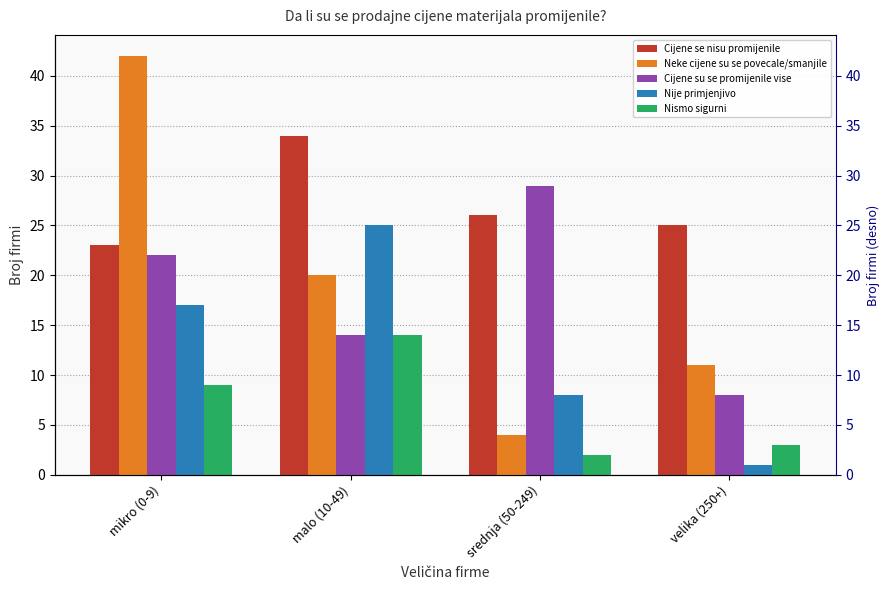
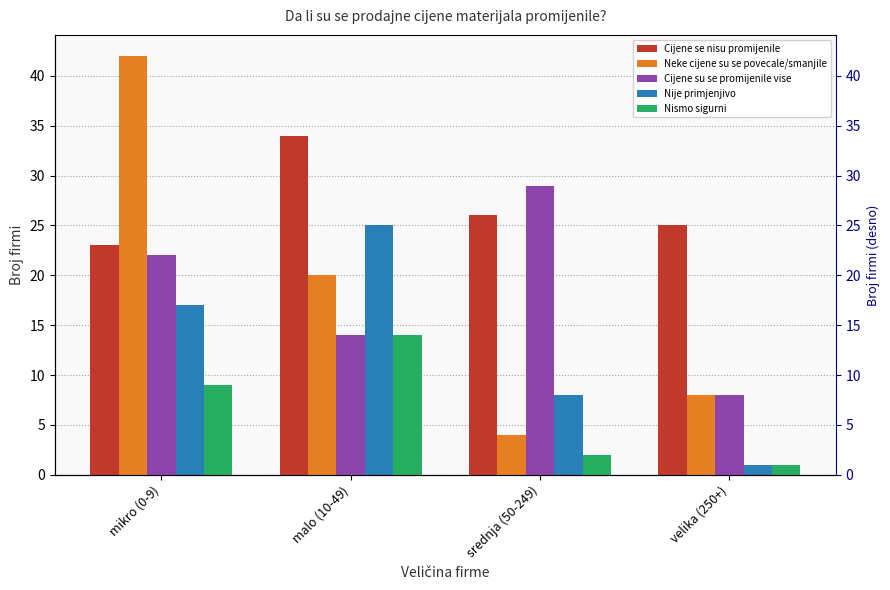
  {
    "Cijene se nisu promijenile": {
      "mikro (0-9)": 23,
      "malo (10-49)": 34,
      "srednja (50-249)": 26,
      "velika (250+)": 25
    },
    "Neke cijene su se povecale/smanjile": {
      "mikro (0-9)": 42,
      "malo (10-49)": 20,
      "srednja (50-249)": 4,
-     "velika (250+)": 11
+     "velika (250+)": 8
    },
    "Cijene su se promijenile vise": {
      "mikro (0-9)": 22,
      "malo (10-49)": 14,
      "srednja (50-249)": 29,
      "velika (250+)": 8
    },
    "Nije primjenjivo": {
      "mikro (0-9)": 17,
      "malo (10-49)": 25,
      "srednja (50-249)": 8,
      "velika (250+)": 1
    },
    "Nismo sigurni": {
      "mikro (0-9)": 9,
      "malo (10-49)": 14,
      "srednja (50-249)": 2,
-     "velika (250+)": 3
+     "velika (250+)": 1
    }
  }
